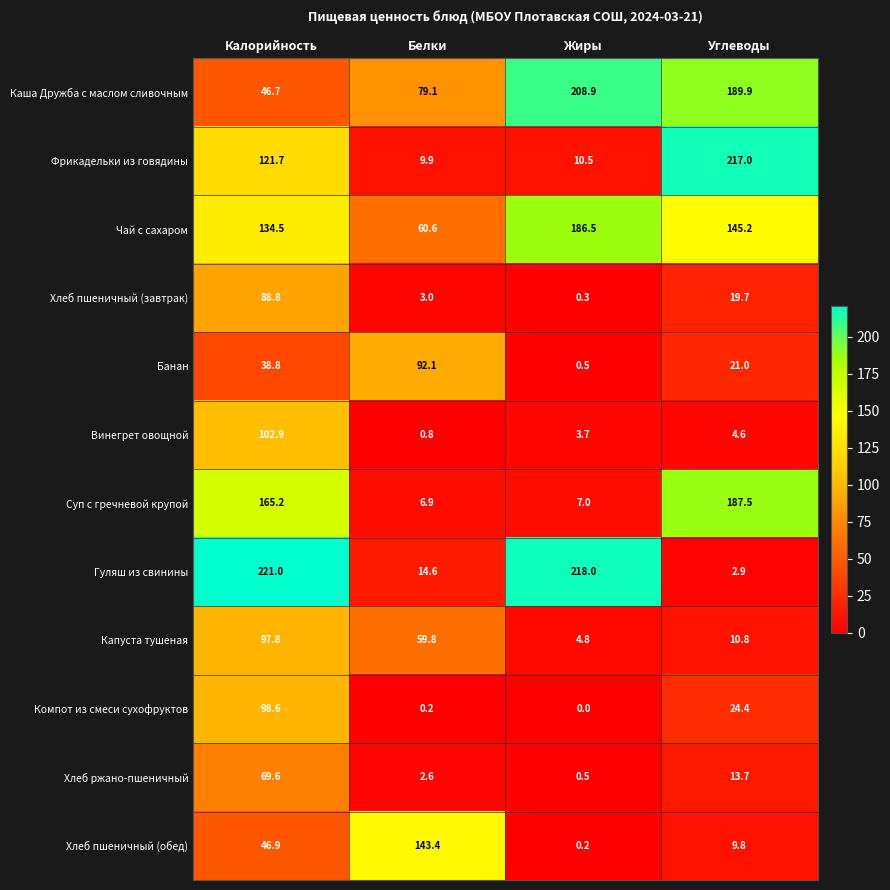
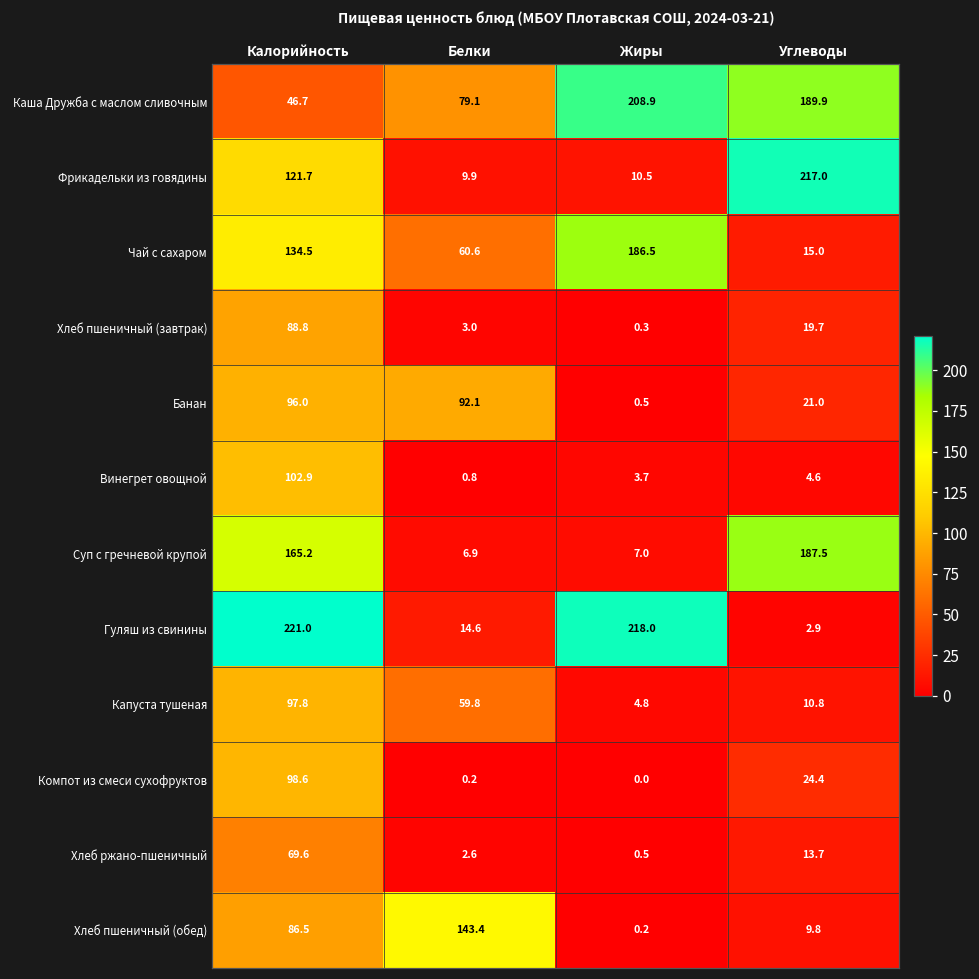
  {
    "Каша Дружба с маслом сливочным": {
      "Калорийность": 46.7,
      "Белки": 79.1,
      "Жиры": 208.9,
      "Углеводы": 189.9
    },
    "Фрикадельки из говядины": {
      "Калорийность": 121.7,
      "Белки": 9.9,
      "Жиры": 10.5,
      "Углеводы": 217.0
    },
    "Чай с сахаром": {
      "Калорийность": 134.5,
      "Белки": 60.6,
      "Жиры": 186.5,
-     "Углеводы": 145.2
+     "Углеводы": 15.0
    },
    "Хлеб пшеничный (завтрак)": {
      "Калорийность": 88.8,
      "Белки": 3.0,
      "Жиры": 0.3,
      "Углеводы": 19.7
    },
    "Банан": {
-     "Калорийность": 38.8,
+     "Калорийность": 96.0,
      "Белки": 92.1,
      "Жиры": 0.5,
      "Углеводы": 21.0
    },
    "Винегрет овощной": {
      "Калорийность": 102.9,
      "Белки": 0.8,
      "Жиры": 3.7,
      "Углеводы": 4.6
    },
    "Суп с гречневой крупой": {
      "Калорийность": 165.2,
      "Белки": 6.9,
      "Жиры": 7.0,
      "Углеводы": 187.5
    },
    "Гуляш из свинины": {
      "Калорийность": 221.0,
      "Белки": 14.6,
      "Жиры": 218.0,
      "Углеводы": 2.9
    },
    "Капуста тушеная": {
      "Калорийность": 97.8,
      "Белки": 59.8,
      "Жиры": 4.8,
      "Углеводы": 10.8
    },
    "Компот из смеси сухофруктов": {
      "Калорийность": 98.6,
      "Белки": 0.2,
      "Жиры": 0.0,
      "Углеводы": 24.4
    },
    "Хлеб ржано-пшеничный": {
      "Калорийность": 69.6,
      "Белки": 2.6,
      "Жиры": 0.5,
      "Углеводы": 13.7
    },
    "Хлеб пшеничный (обед)": {
-     "Калорийность": 46.9,
+     "Калорийность": 86.5,
      "Белки": 143.4,
      "Жиры": 0.2,
      "Углеводы": 9.8
    }
  }
